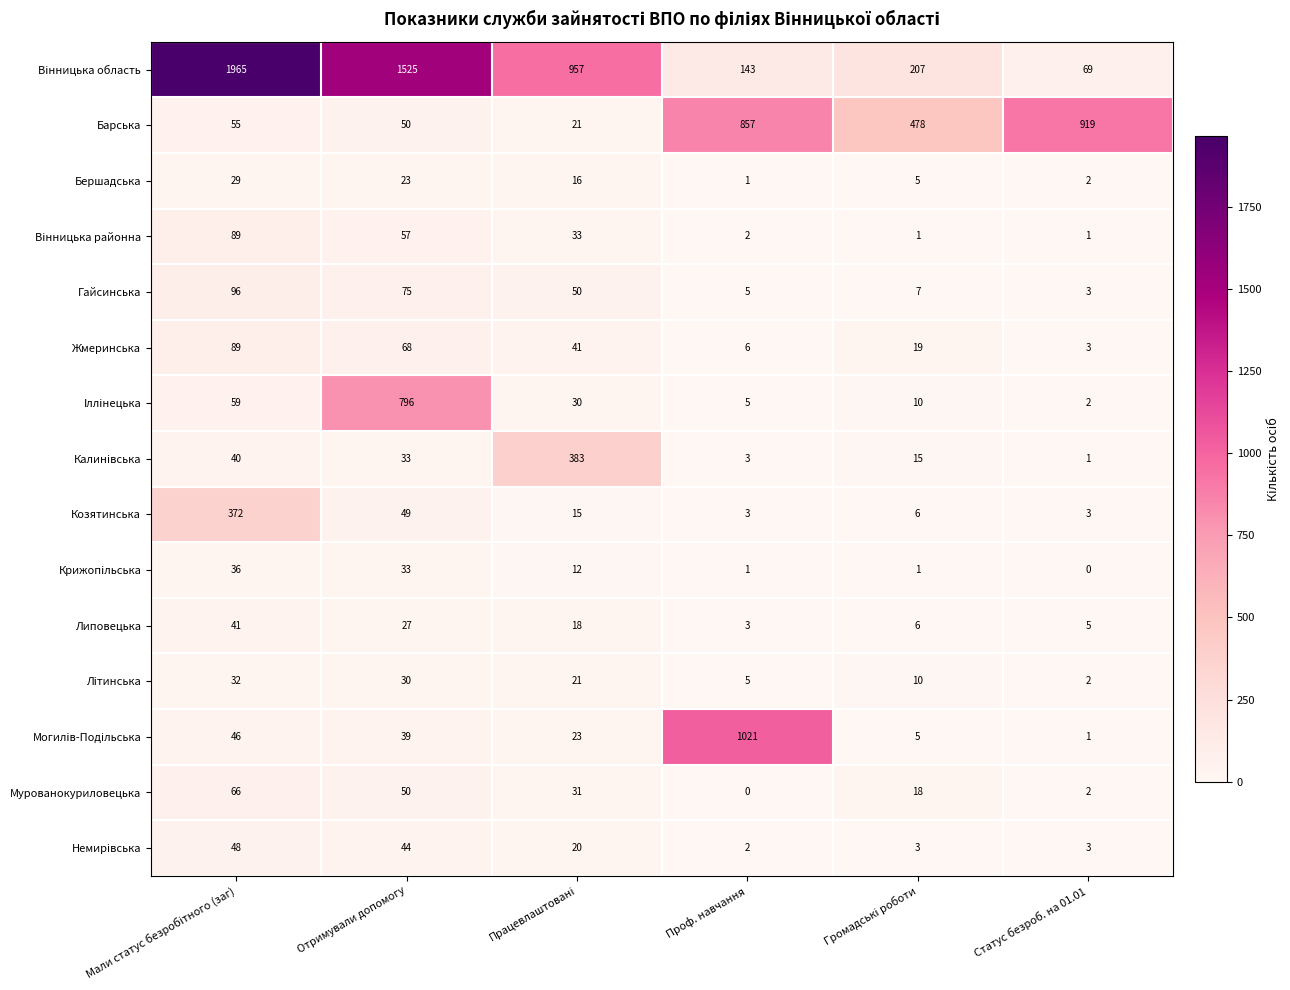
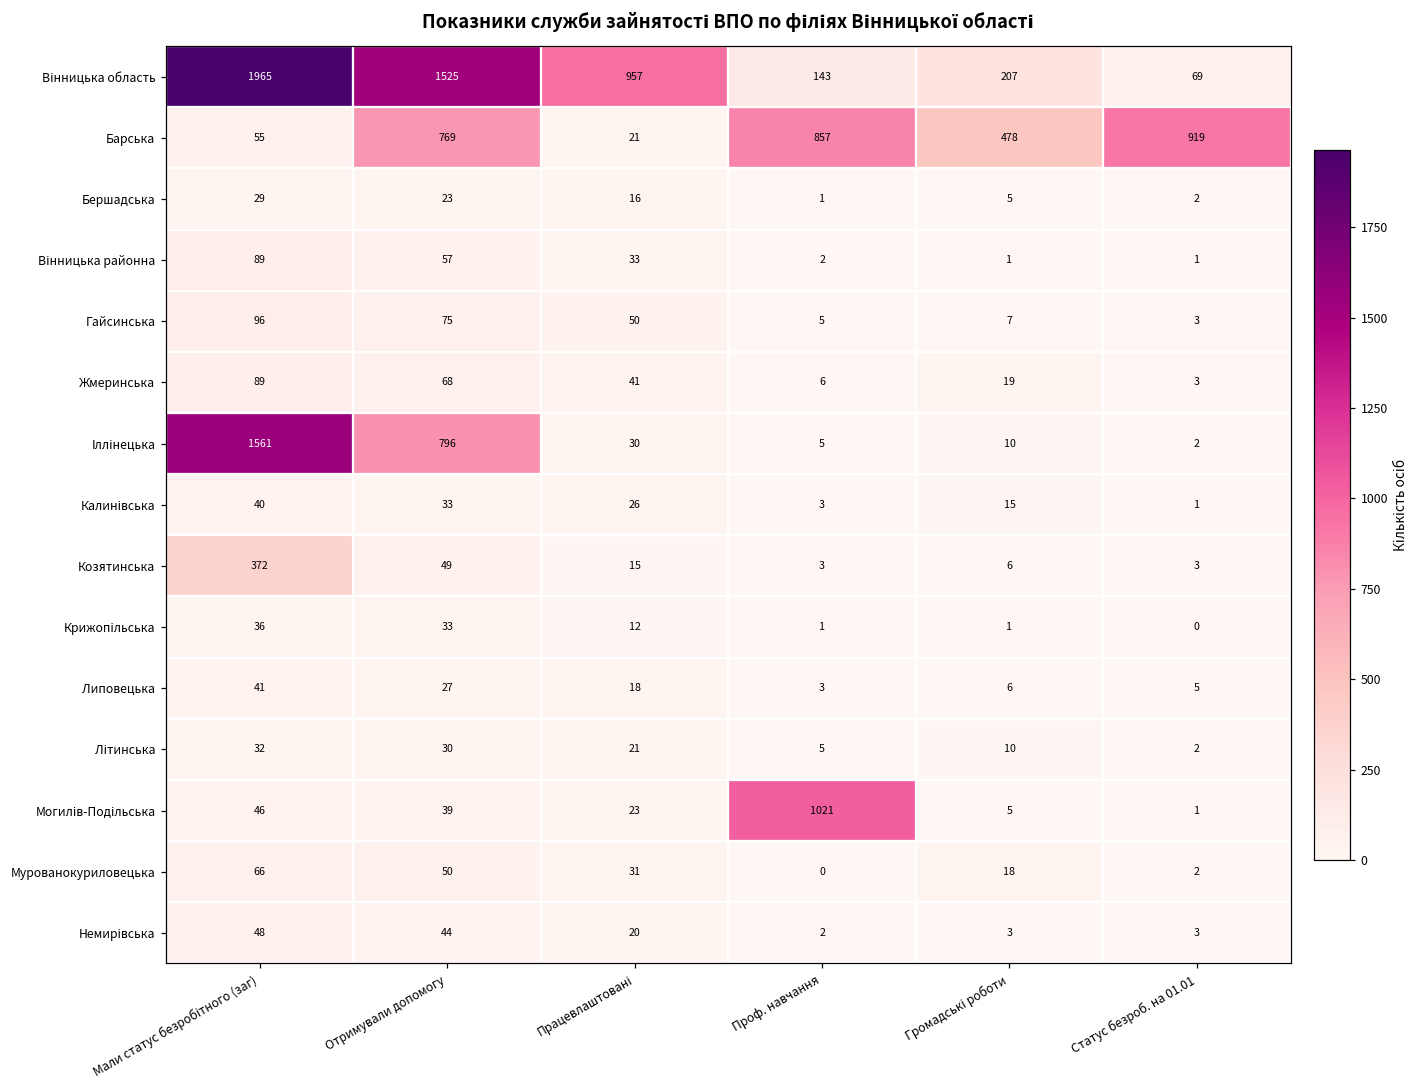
  {
    "Вінницька область": {
      "Мали статус безробітного (заг)": 1965,
      "Отримували допомогу": 1525,
      "Працевлаштовані": 957,
      "Проф. навчання": 143,
      "Громадські роботи": 207,
      "Статус безроб. на 01.01": 69
    },
    "Барська": {
      "Мали статус безробітного (заг)": 55,
-     "Отримували допомогу": 50,
+     "Отримували допомогу": 769,
      "Працевлаштовані": 21,
      "Проф. навчання": 857,
      "Громадські роботи": 478,
      "Статус безроб. на 01.01": 919
    },
    "Бершадська": {
      "Мали статус безробітного (заг)": 29,
      "Отримували допомогу": 23,
      "Працевлаштовані": 16,
      "Проф. навчання": 1,
      "Громадські роботи": 5,
      "Статус безроб. на 01.01": 2
    },
    "Вінницька районна": {
      "Мали статус безробітного (заг)": 89,
      "Отримували допомогу": 57,
      "Працевлаштовані": 33,
      "Проф. навчання": 2,
      "Громадські роботи": 1,
      "Статус безроб. на 01.01": 1
    },
    "Гайсинська": {
      "Мали статус безробітного (заг)": 96,
      "Отримували допомогу": 75,
      "Працевлаштовані": 50,
      "Проф. навчання": 5,
      "Громадські роботи": 7,
      "Статус безроб. на 01.01": 3
    },
    "Жмеринська": {
      "Мали статус безробітного (заг)": 89,
      "Отримували допомогу": 68,
      "Працевлаштовані": 41,
      "Проф. навчання": 6,
      "Громадські роботи": 19,
      "Статус безроб. на 01.01": 3
    },
    "Іллінецька": {
-     "Мали статус безробітного (заг)": 59,
+     "Мали статус безробітного (заг)": 1561,
      "Отримували допомогу": 796,
      "Працевлаштовані": 30,
      "Проф. навчання": 5,
      "Громадські роботи": 10,
      "Статус безроб. на 01.01": 2
    },
    "Калинівська": {
      "Мали статус безробітного (заг)": 40,
      "Отримували допомогу": 33,
-     "Працевлаштовані": 383,
+     "Працевлаштовані": 26,
      "Проф. навчання": 3,
      "Громадські роботи": 15,
      "Статус безроб. на 01.01": 1
    },
    "Козятинська": {
      "Мали статус безробітного (заг)": 372,
      "Отримували допомогу": 49,
      "Працевлаштовані": 15,
      "Проф. навчання": 3,
      "Громадські роботи": 6,
      "Статус безроб. на 01.01": 3
    },
    "Крижопільська": {
      "Мали статус безробітного (заг)": 36,
      "Отримували допомогу": 33,
      "Працевлаштовані": 12,
      "Проф. навчання": 1,
      "Громадські роботи": 1,
      "Статус безроб. на 01.01": 0
    },
    "Липовецька": {
      "Мали статус безробітного (заг)": 41,
      "Отримували допомогу": 27,
      "Працевлаштовані": 18,
      "Проф. навчання": 3,
      "Громадські роботи": 6,
      "Статус безроб. на 01.01": 5
    },
    "Літинська": {
      "Мали статус безробітного (заг)": 32,
      "Отримували допомогу": 30,
      "Працевлаштовані": 21,
      "Проф. навчання": 5,
      "Громадські роботи": 10,
      "Статус безроб. на 01.01": 2
    },
    "Могилів-Подільська": {
      "Мали статус безробітного (заг)": 46,
      "Отримували допомогу": 39,
      "Працевлаштовані": 23,
      "Проф. навчання": 1021,
      "Громадські роботи": 5,
      "Статус безроб. на 01.01": 1
    },
    "Мурованокуриловецька": {
      "Мали статус безробітного (заг)": 66,
      "Отримували допомогу": 50,
      "Працевлаштовані": 31,
      "Проф. навчання": 0,
      "Громадські роботи": 18,
      "Статус безроб. на 01.01": 2
    },
    "Немирівська": {
      "Мали статус безробітного (заг)": 48,
      "Отримували допомогу": 44,
      "Працевлаштовані": 20,
      "Проф. навчання": 2,
      "Громадські роботи": 3,
      "Статус безроб. на 01.01": 3
    }
  }
